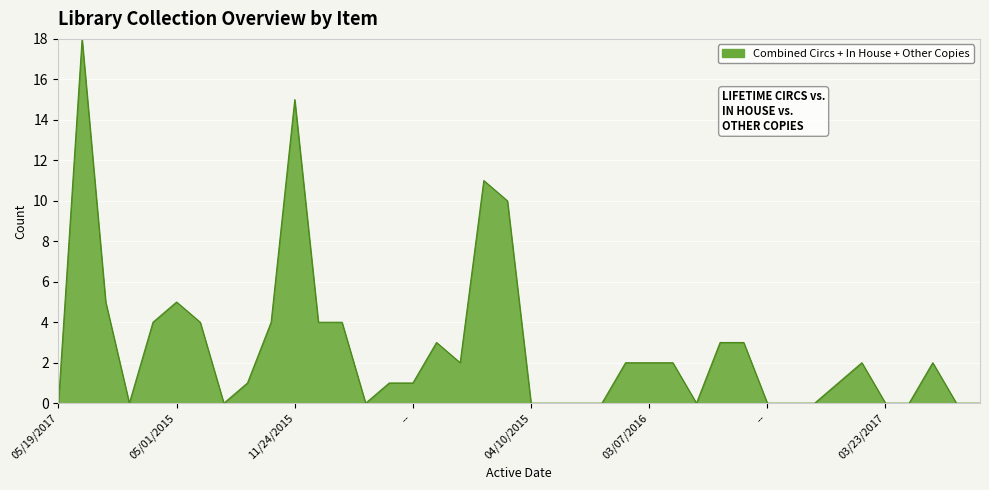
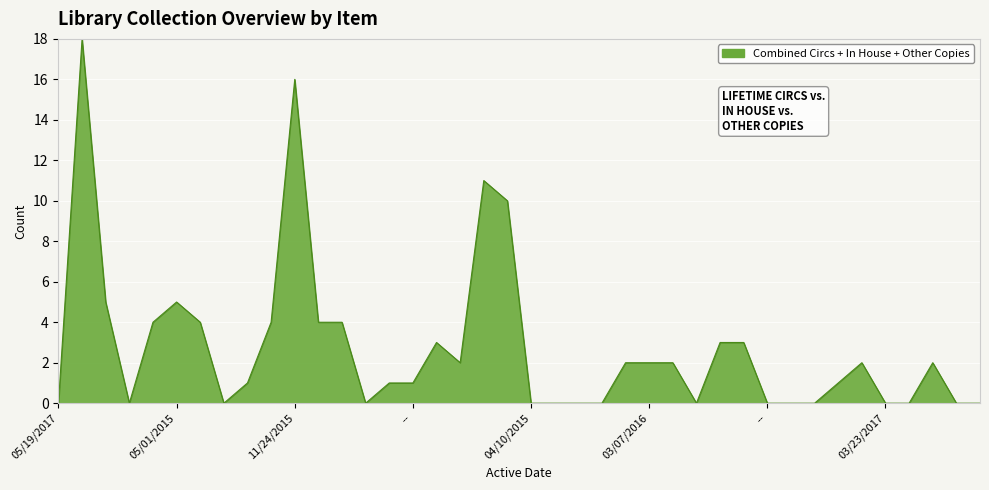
  {
    "05/19/2017": 0,
    "05/01/2015": 5,
-   "11/24/2015": 15,
+   "11/24/2015": 16,
    "04/10/2015": 0,
    "03/07/2016": 2,
    "03/23/2017": 0
  }
